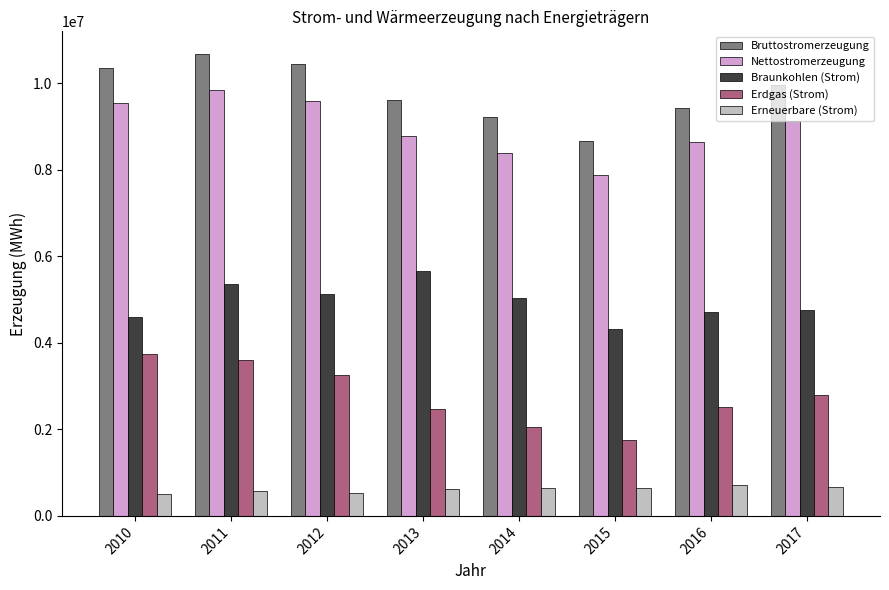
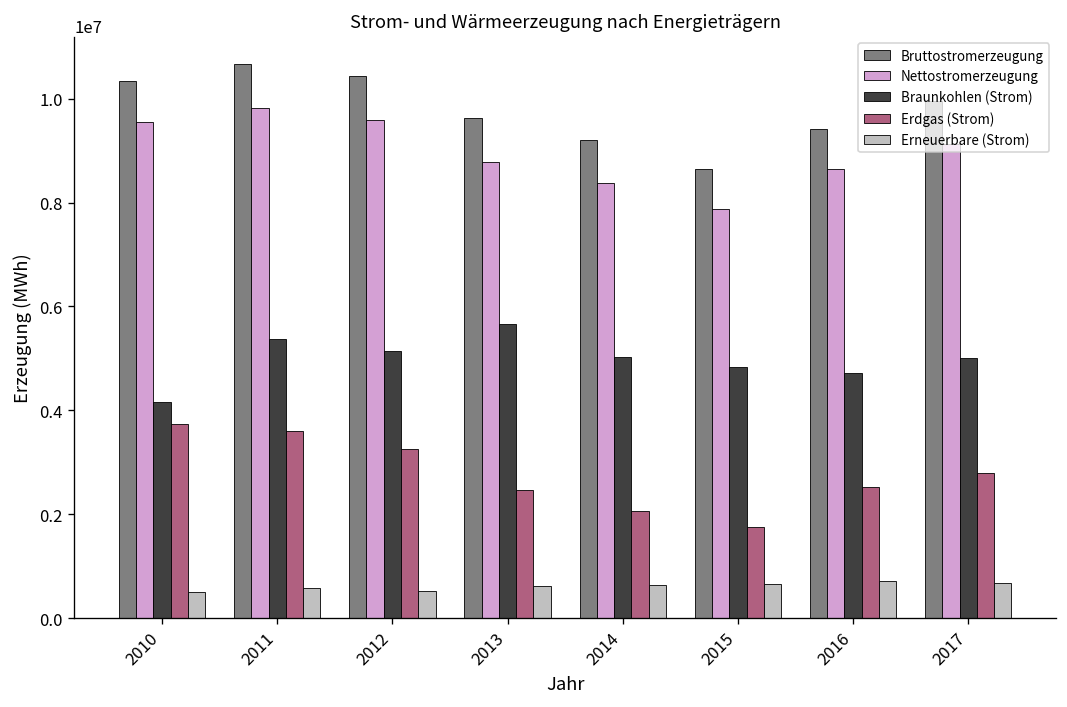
  {
    "Braunkohlen (Strom)": {
-     "2010": 4600000,
+     "2010": 4200000,
      "2011": 5400000,
      "2012": 5100000,
      "2013": 5700000,
      "2014": 5000000,
-     "2015": 4300000,
+     "2015": 4800000,
      "2016": 4700000,
-     "2017": 4800000
+     "2017": 5000000
    }
  }
